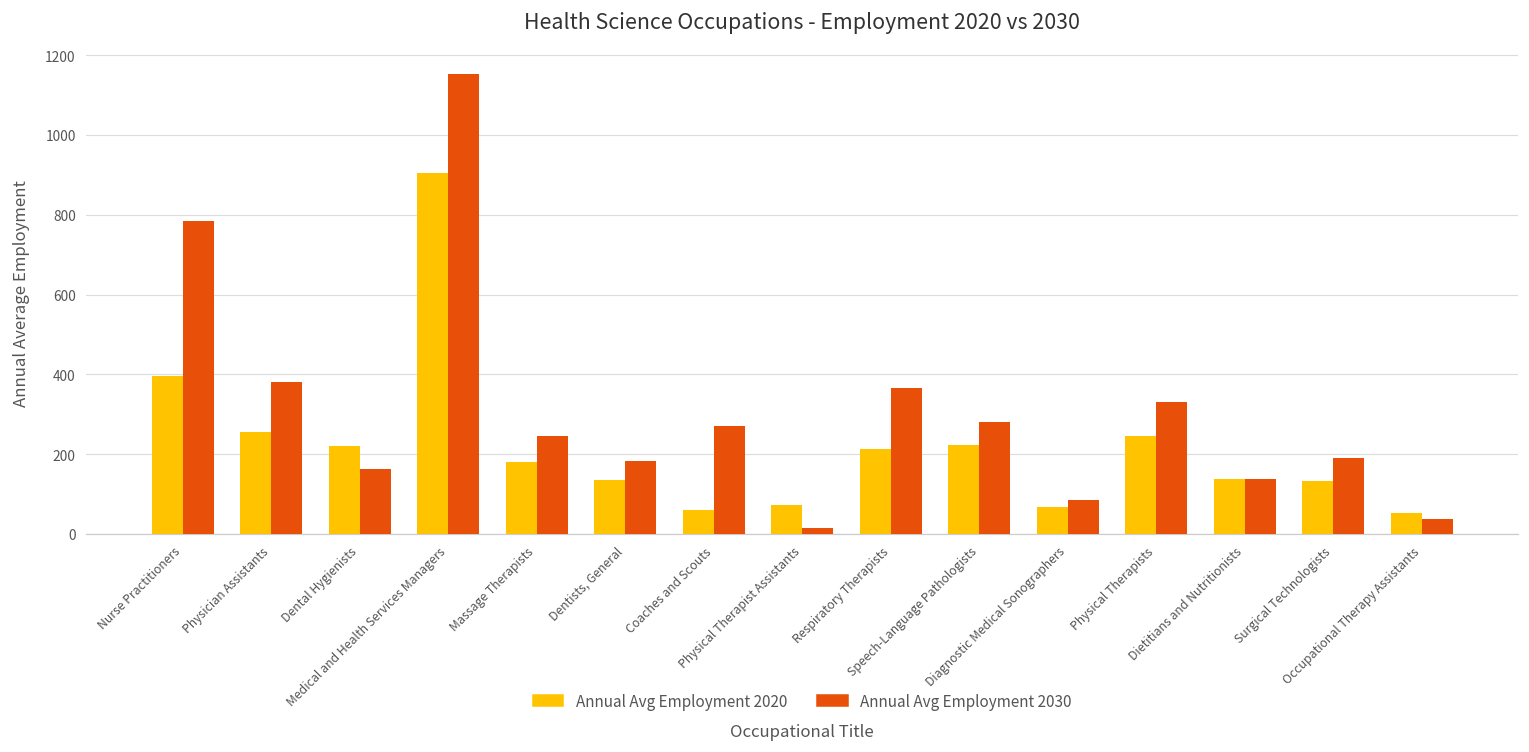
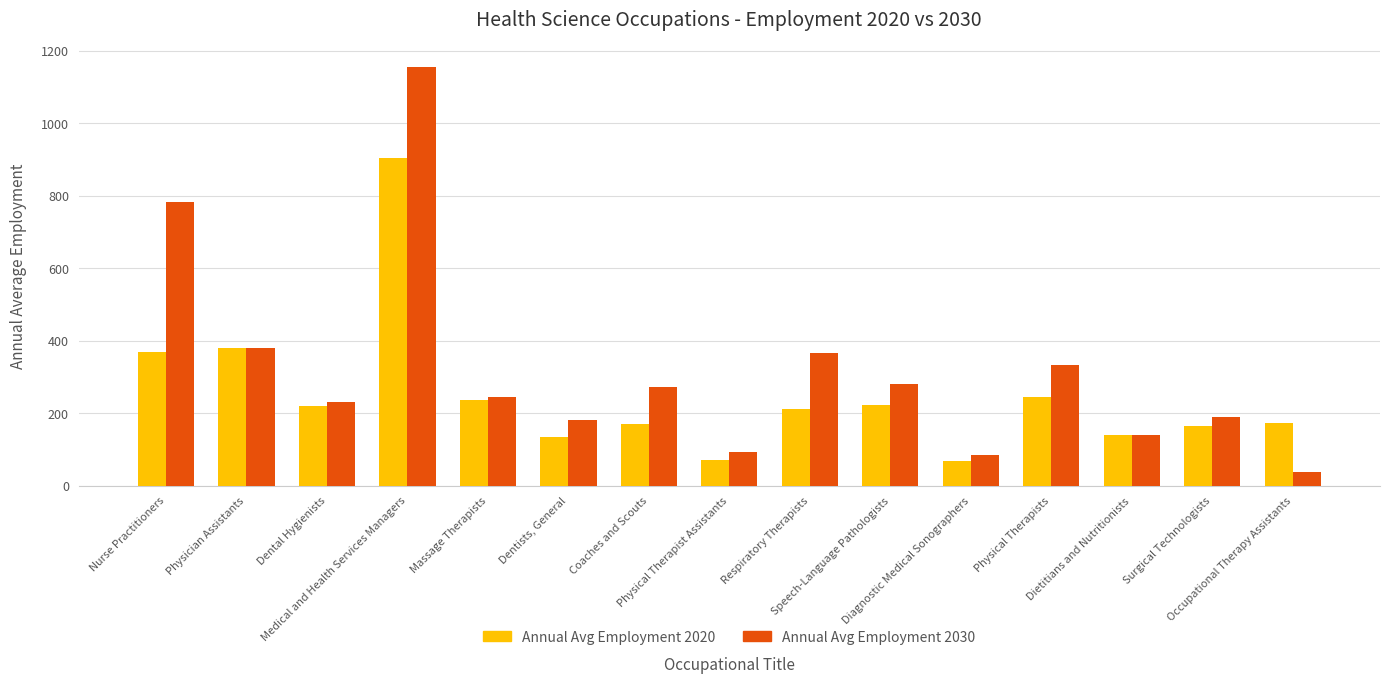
  {
    "Annual Avg Employment 2020": {
-     "Nurse Practitioners": 400,
-     "Physician Assistants": 260,
+     "Nurse Practitioners": 370,
+     "Physician Assistants": 380,
      "Dental Hygienists": 220,
      "Medical and Health Services Managers": 910,
-     "Massage Therapists": 180,
+     "Massage Therapists": 240,
      "Dentists, General": 140,
-     "Coaches and Scouts": 60,
+     "Coaches and Scouts": 170,
      "Physical Therapist Assistants": 70,
      "Respiratory Therapists": 210,
      "Speech-Language Pathologists": 220,
      "Diagnostic Medical Sonographers": 70,
      "Physical Therapists": 250,
      "Dietitians and Nutritionists": 140,
-     "Surgical Technologists": 130,
-     "Occupational Therapy Assistants": 50
+     "Surgical Technologists": 170,
+     "Occupational Therapy Assistants": 170
    },
    "Annual Avg Employment 2030": {
      "Nurse Practitioners": 780,
      "Physician Assistants": 380,
-     "Dental Hygienists": 160,
+     "Dental Hygienists": 230,
      "Medical and Health Services Managers": 1150,
      "Massage Therapists": 250,
      "Dentists, General": 180,
      "Coaches and Scouts": 270,
-     "Physical Therapist Assistants": 10,
+     "Physical Therapist Assistants": 90,
      "Respiratory Therapists": 370,
      "Speech-Language Pathologists": 280,
      "Diagnostic Medical Sonographers": 90,
      "Physical Therapists": 330,
      "Dietitians and Nutritionists": 140,
      "Surgical Technologists": 190,
      "Occupational Therapy Assistants": 40
    }
  }
